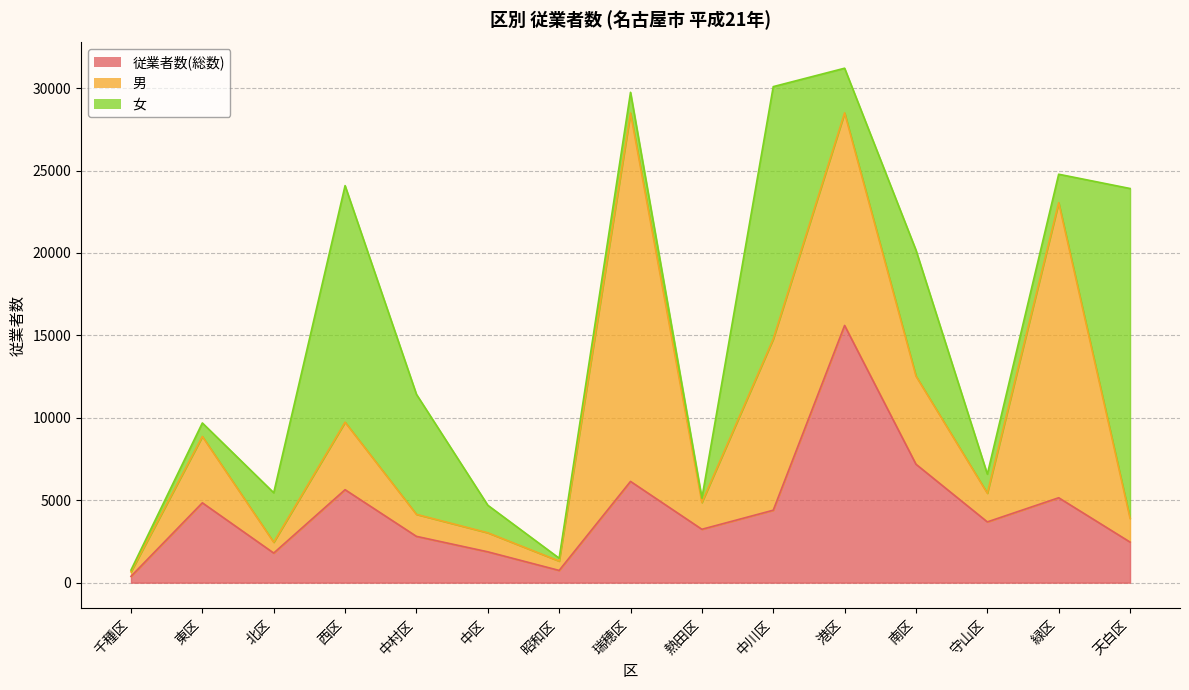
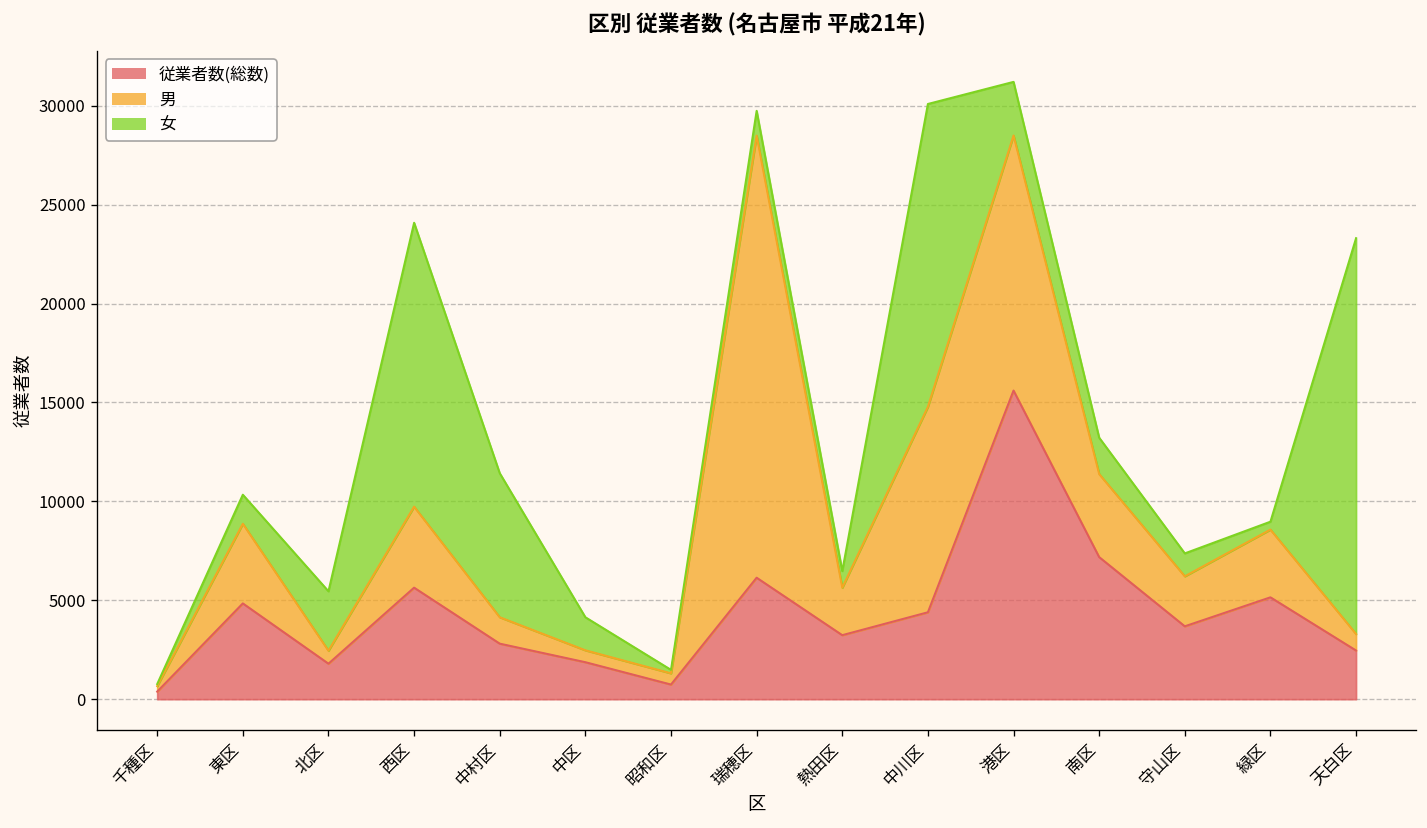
  {
    "男": {
      "東区": 4000,
      "北区": 700,
      "西区": 4100,
      "中村区": 1300,
-     "中区": 1200,
+     "中区": 600,
      "昭和区": 600,
      "瑞穂区": 22300,
-     "熱田区": 1600,
+     "熱田区": 2400,
      "中川区": 10400,
      "港区": 12900,
-     "南区": 5300,
-     "守山区": 1700,
-     "緑区": 17900,
-     "天白区": 1400
+     "南区": 4200,
+     "守山区": 2500,
+     "緑区": 3400,
+     "天白区": 800
    },
    "女": {
-     "東区": 800,
+     "東区": 1500,
      "北区": 3000,
      "西区": 14400,
      "中村区": 7300,
      "中区": 1700,
      "昭和区": 200,
      "瑞穂区": 1300,
-     "熱田区": 300,
+     "熱田区": 800,
      "中川区": 15300,
      "港区": 2700,
-     "南区": 7600,
+     "南区": 1800,
      "守山区": 1200,
-     "緑区": 1700,
+     "緑区": 400,
      "天白区": 20000
    }
  }
